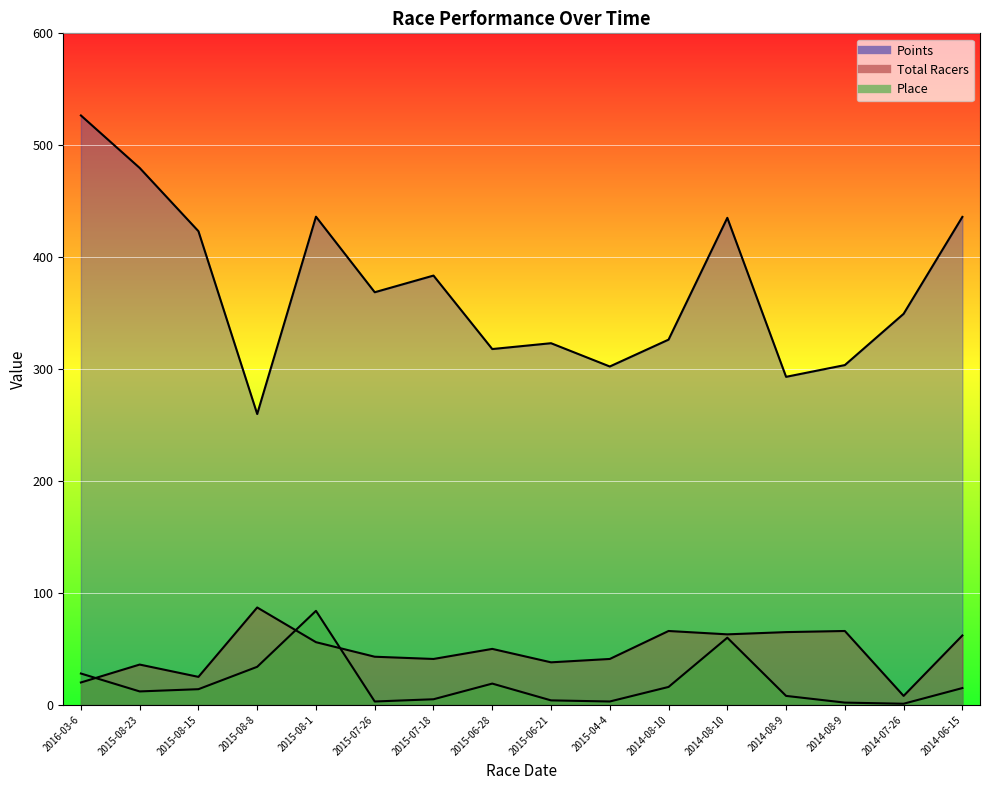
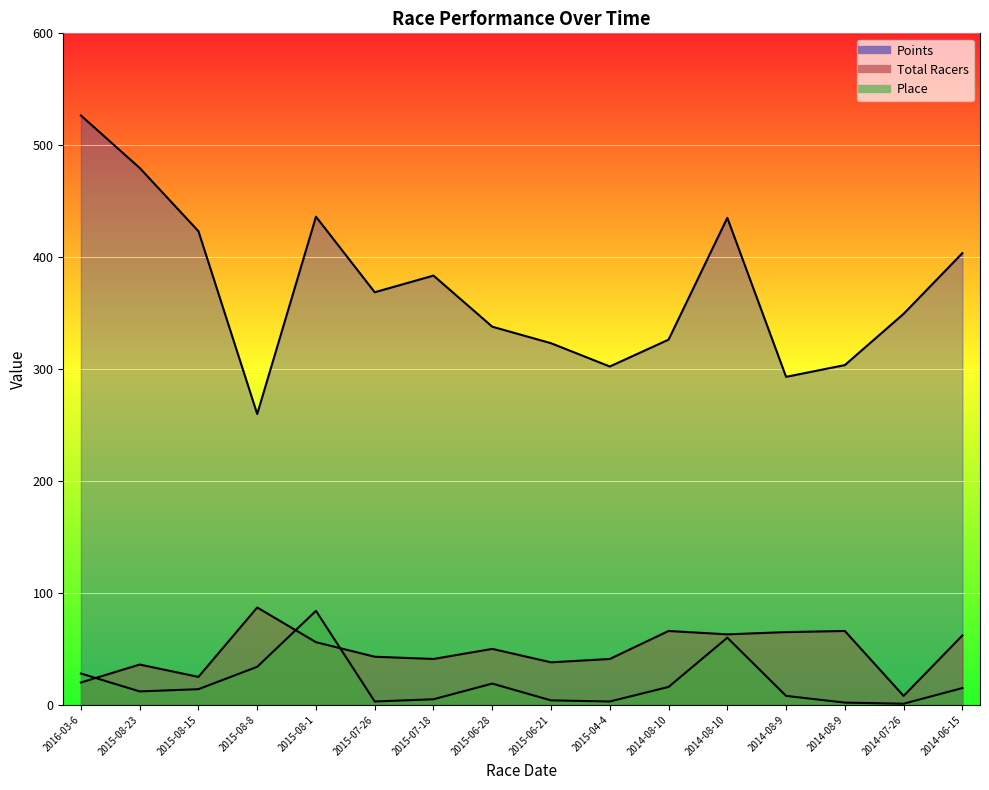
  {
    "Points": {
      "2016-03-6": 527,
      "2015-08-23": 480,
      "2015-08-15": 423,
      "2015-08-8": 260,
      "2015-08-1": 436,
      "2015-07-26": 369,
      "2015-07-18": 384,
-     "2015-06-28": 318,
+     "2015-06-28": 338,
      "2015-06-21": 323,
      "2015-04-4": 302,
      "2014-07-26": 349,
-     "2014-06-15": 436
+     "2014-06-15": 404
    },
    "Total Racers": {
      "2016-03-6": 20,
      "2015-08-23": 36,
      "2015-08-15": 25,
      "2015-08-8": 87,
      "2015-08-1": 56,
      "2015-07-26": 43,
      "2015-07-18": 41,
      "2015-06-28": 50,
      "2015-06-21": 38,
      "2015-04-4": 41,
      "2014-07-26": 8,
      "2014-06-15": 62
    },
    "Place": {
      "2016-03-6": 28,
      "2015-08-23": 12,
      "2015-08-15": 14,
      "2015-08-8": 34,
      "2015-08-1": 84,
      "2015-07-26": 3,
      "2015-07-18": 5,
      "2015-06-28": 19,
      "2015-06-21": 4,
      "2015-04-4": 3,
      "2014-07-26": 1,
      "2014-06-15": 15
    }
  }
